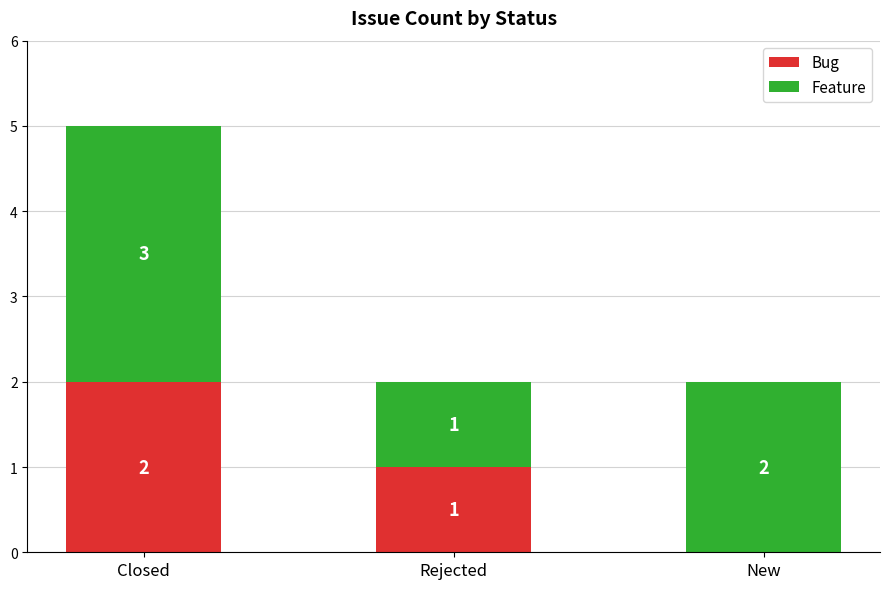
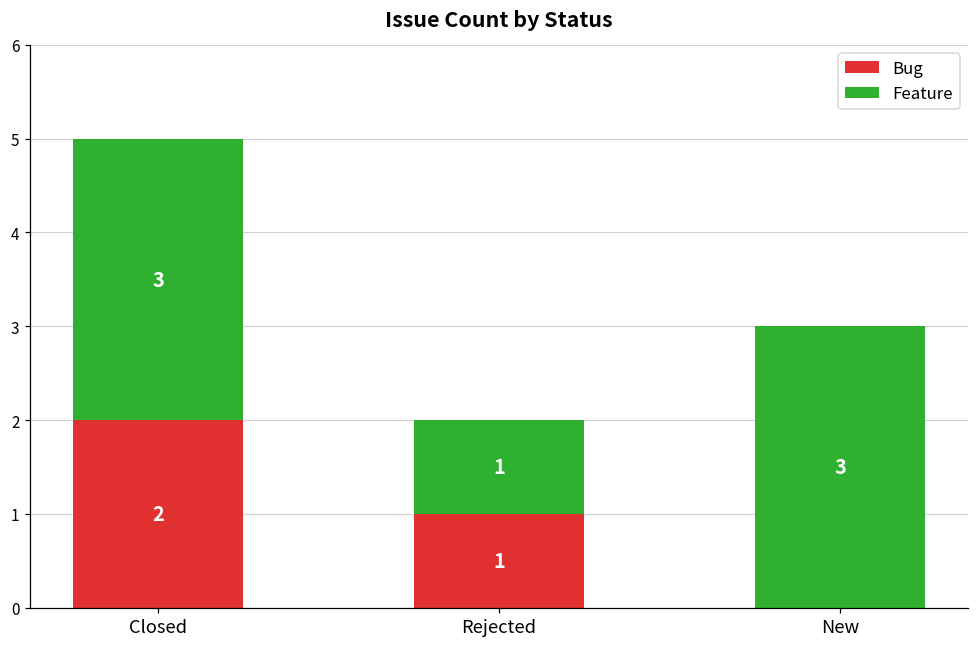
  {
    "Bug": {
      "Closed": 2,
      "Rejected": 1
    },
    "Feature": {
      "Closed": 3,
      "Rejected": 1,
-     "New": 2
+     "New": 3
    }
  }
